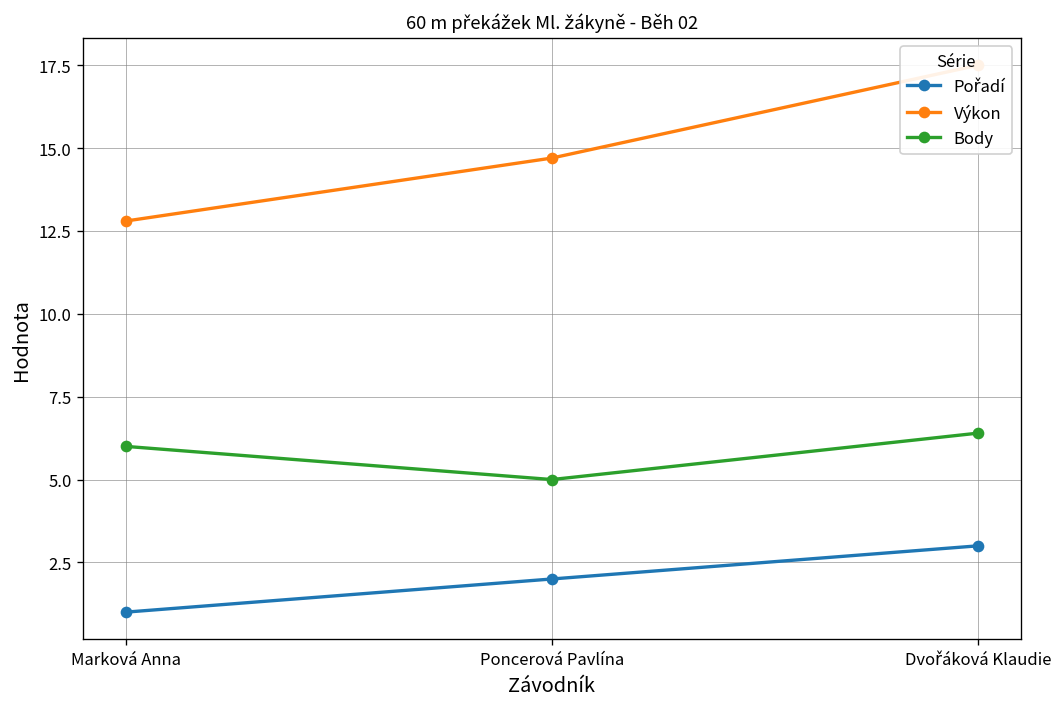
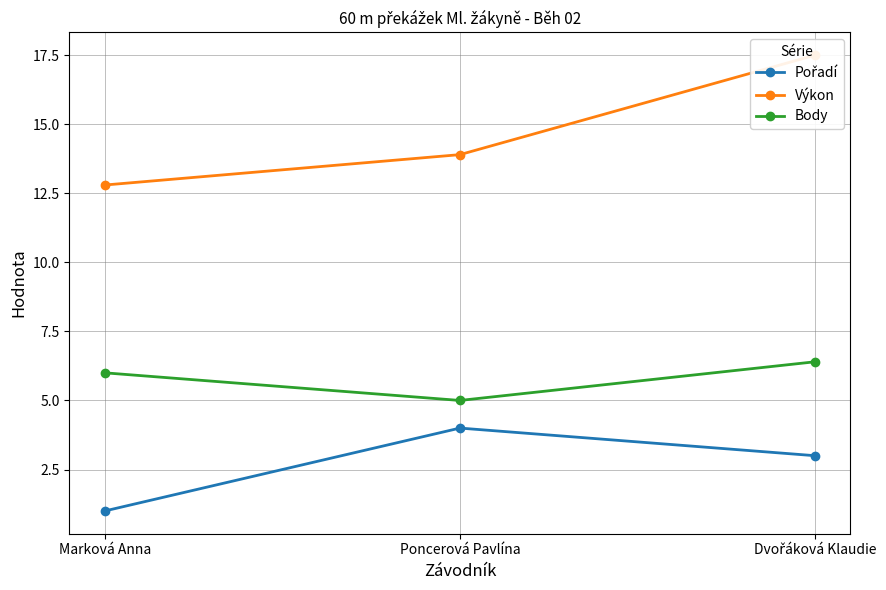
  {
    "Pořadí": {
      "Marková Anna": 1,
-     "Poncerová Pavlína": 2,
+     "Poncerová Pavlína": 4,
      "Dvořáková Klaudie": 3
    },
    "Výkon": {
      "Marková Anna": 12.8,
-     "Poncerová Pavlína": 14.7
+     "Poncerová Pavlína": 13.9
    },
    "Body": {
      "Marková Anna": 6.0,
      "Poncerová Pavlína": 5.0,
      "Dvořáková Klaudie": 6.4
    }
  }
